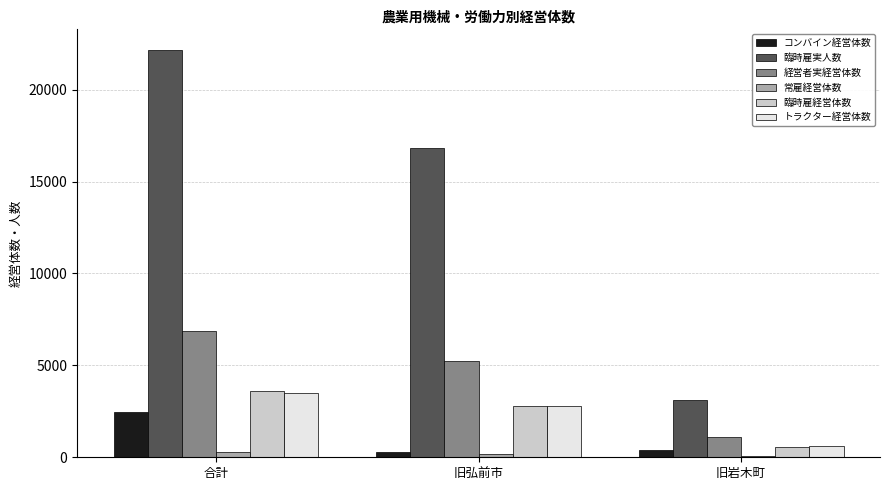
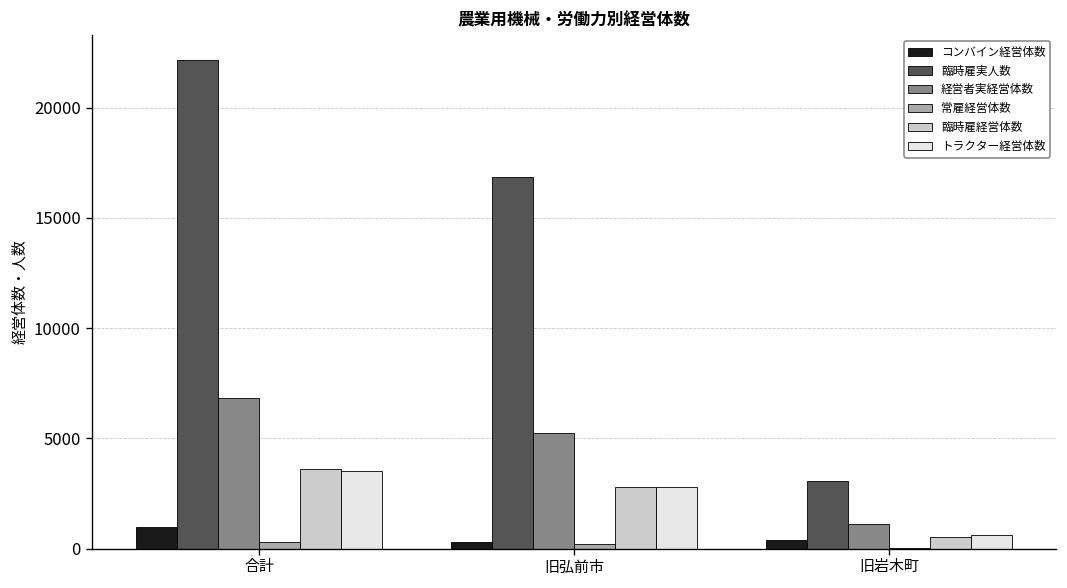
  {
    "コンバイン経営体数": {
-     "合計": 2500,
+     "合計": 1000,
      "旧弘前市": 300,
      "旧岩木町": 400
    },
    "臨時雇実人数": {
      "合計": 22200,
      "旧弘前市": 16800,
      "旧岩木町": 3100
    }
  }
